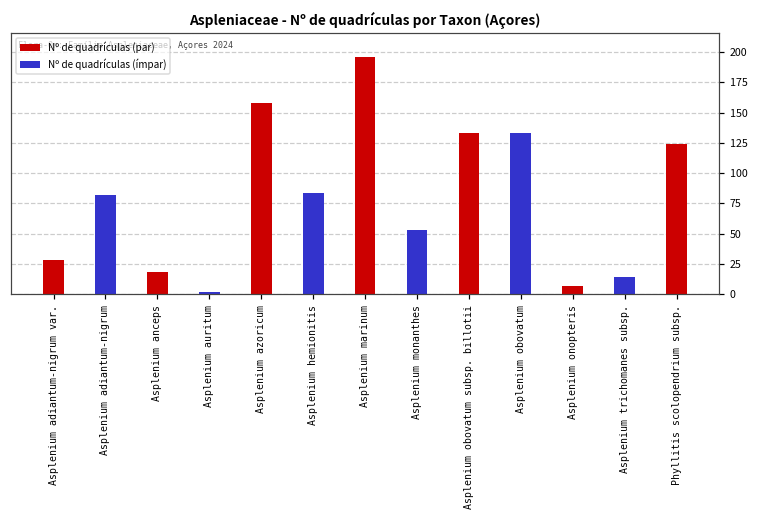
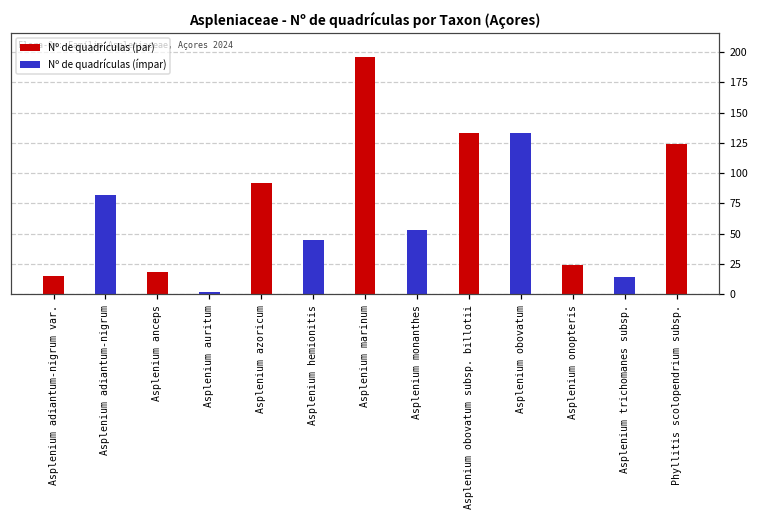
  {
    "Nº de quadrículas (par)": {
-     "Asplenium adiantum-nigrum var.": 28,
+     "Asplenium adiantum-nigrum var.": 15,
      "Asplenium anceps": 18,
-     "Asplenium azoricum": 158,
+     "Asplenium azoricum": 92,
      "Asplenium marinum": 196,
      "Asplenium obovatum subsp. billotii": 133,
-     "Asplenium onopteris": 7,
+     "Asplenium onopteris": 24,
      "Phyllitis scolopendrium subsp.": 124
    },
    "Nº de quadrículas (ímpar)": {
      "Asplenium adiantum-nigrum": 82,
-     "Asplenium hemionitis": 84,
+     "Asplenium hemionitis": 45,
      "Asplenium monanthes": 53,
      "Asplenium obovatum": 133,
      "Asplenium trichomanes subsp.": 14
    }
  }
